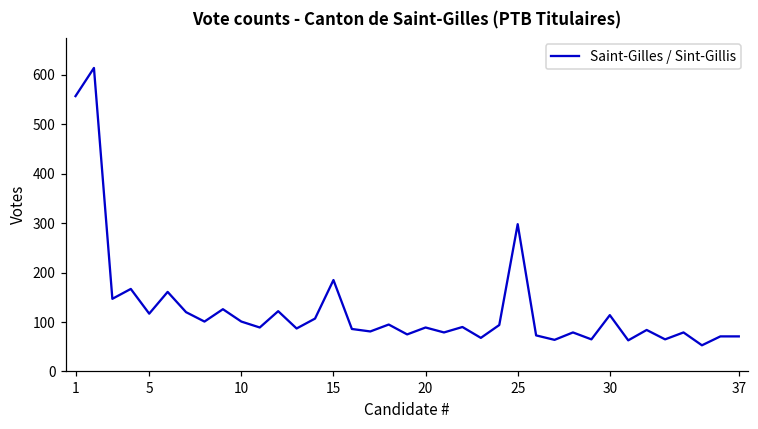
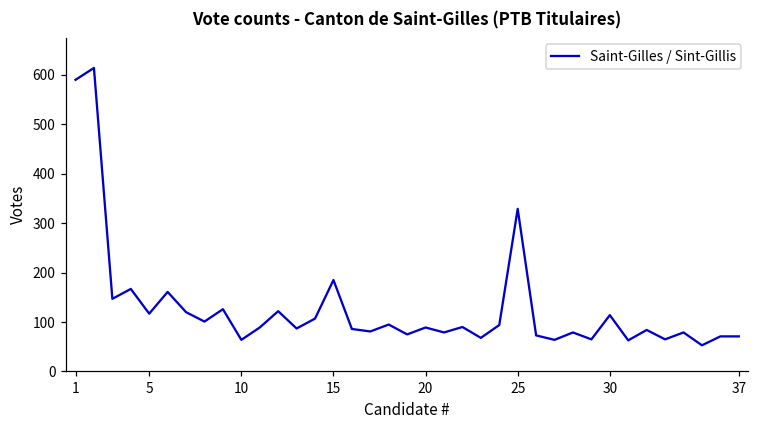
  {
-   "1": 560,
+   "1": 590,
    "5": 120,
-   "10": 100,
+   "10": 60,
    "15": 190,
    "20": 90,
-   "25": 300,
+   "25": 330,
    "30": 110,
    "37": 70
  }
